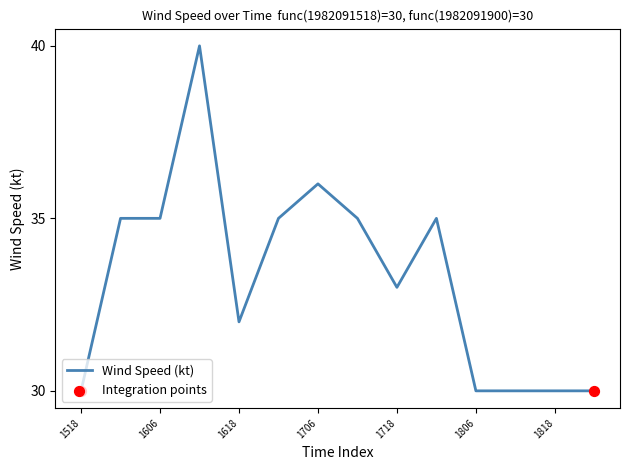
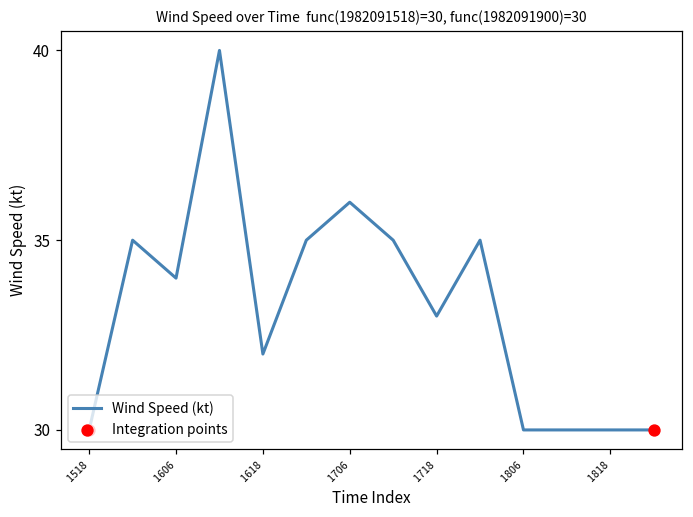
  {
    "Wind Speed (kt)": {
-     "1606": 35,
+     "1606": 34,
      "1618": 32,
      "1706": 36,
      "1718": 33,
      "1806": 30,
      "1818": 30
    }
  }
